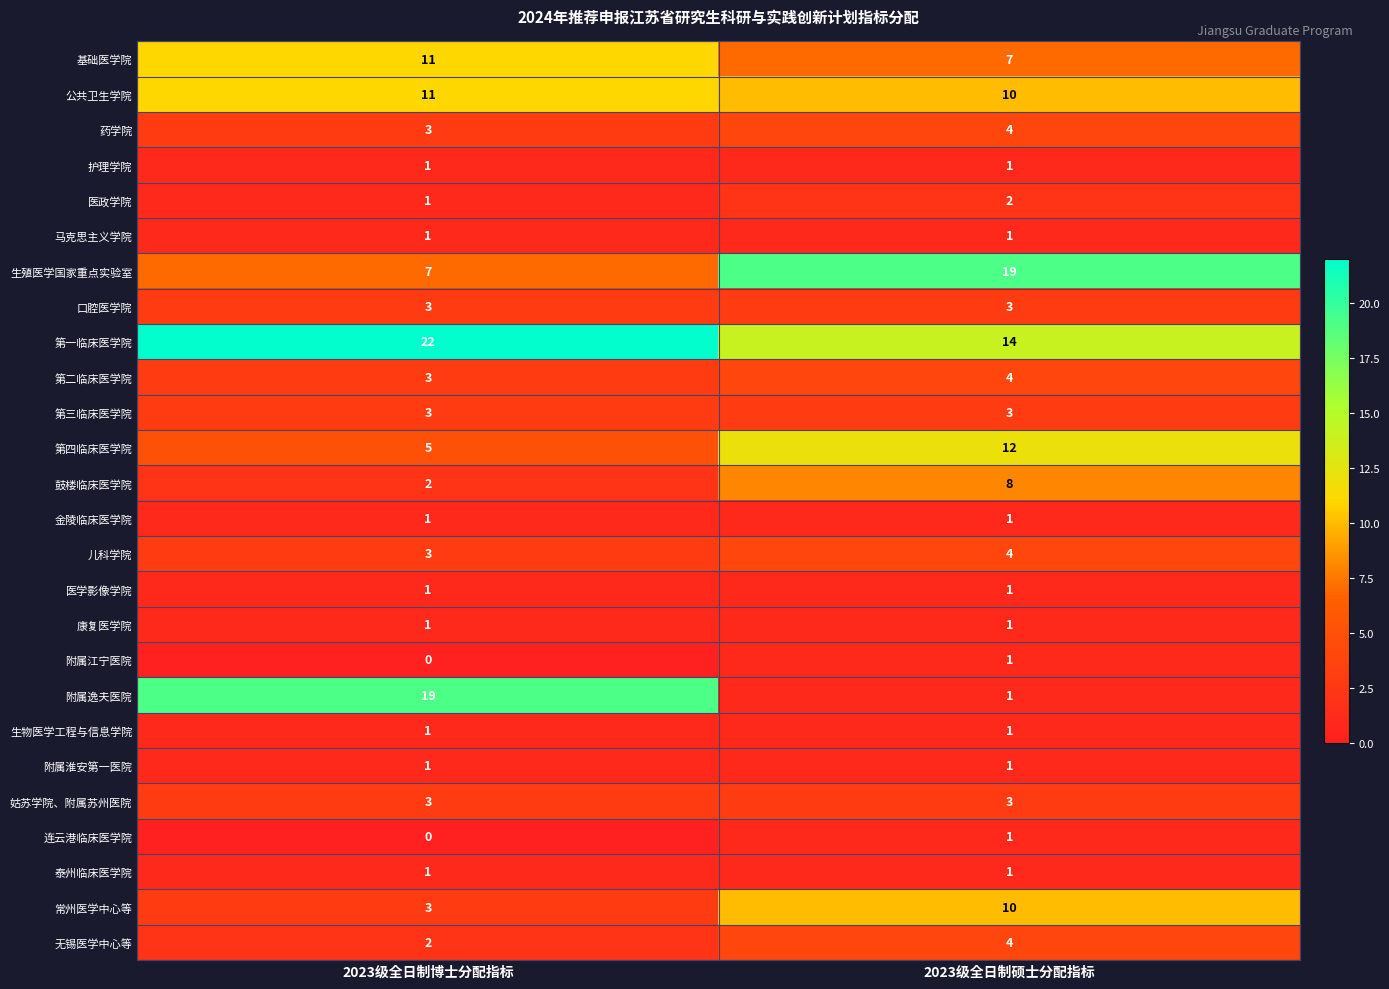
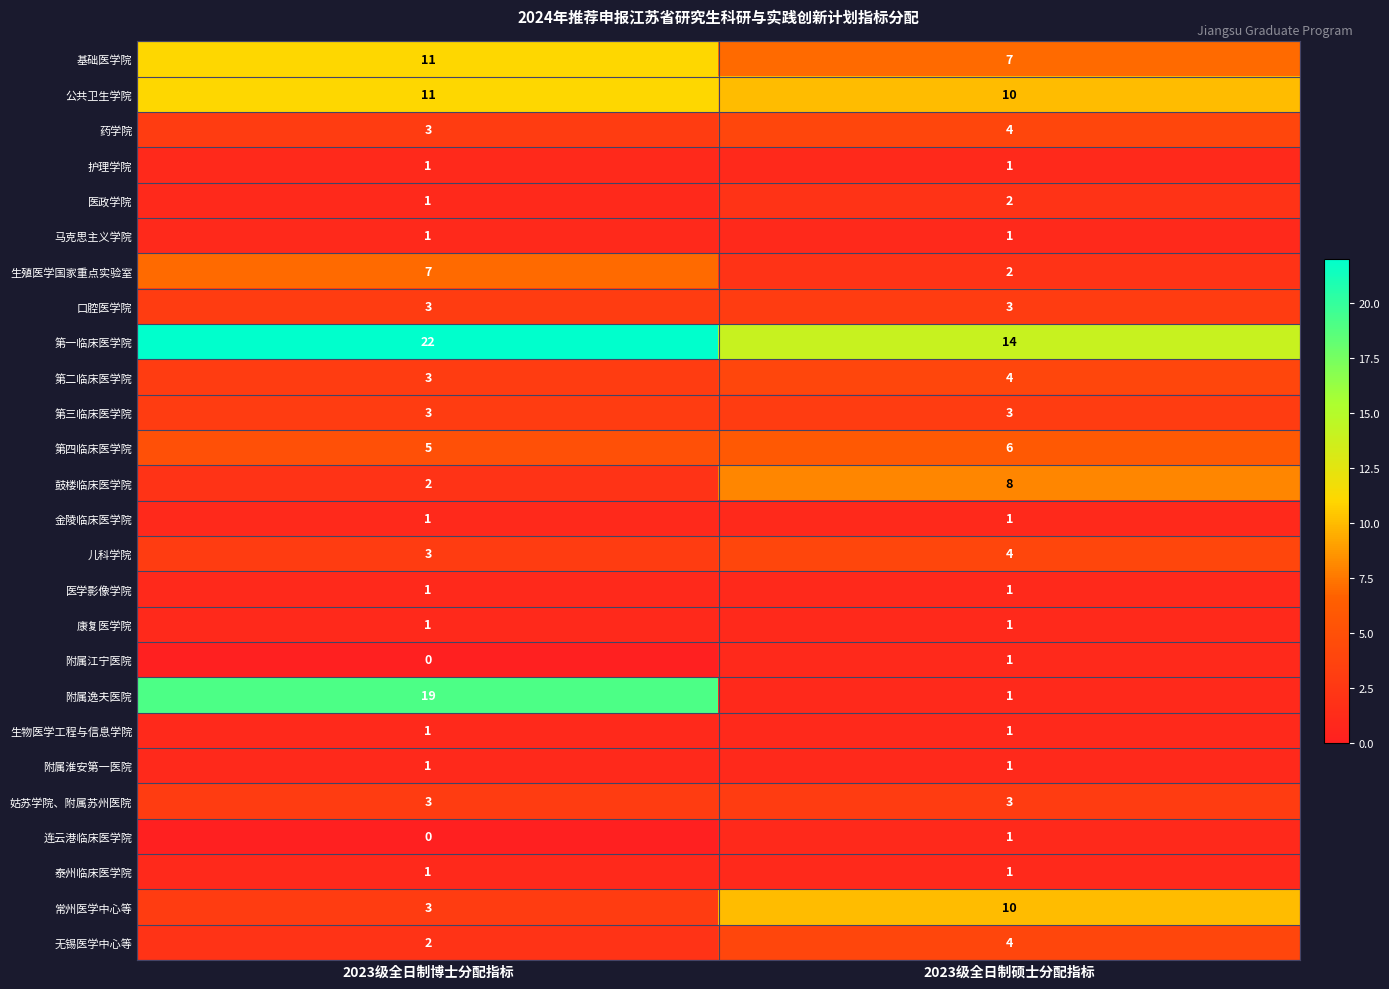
  {
    "基础医学院": {
      "2023级全日制博士分配指标": 11,
      "2023级全日制硕士分配指标": 7
    },
    "公共卫生学院": {
      "2023级全日制博士分配指标": 11,
      "2023级全日制硕士分配指标": 10
    },
    "药学院": {
      "2023级全日制博士分配指标": 3,
      "2023级全日制硕士分配指标": 4
    },
    "护理学院": {
      "2023级全日制博士分配指标": 1,
      "2023级全日制硕士分配指标": 1
    },
    "医政学院": {
      "2023级全日制博士分配指标": 1,
      "2023级全日制硕士分配指标": 2
    },
    "马克思主义学院": {
      "2023级全日制博士分配指标": 1,
      "2023级全日制硕士分配指标": 1
    },
    "生殖医学国家重点实验室": {
      "2023级全日制博士分配指标": 7,
-     "2023级全日制硕士分配指标": 19
+     "2023级全日制硕士分配指标": 2
    },
    "口腔医学院": {
      "2023级全日制博士分配指标": 3,
      "2023级全日制硕士分配指标": 3
    },
    "第一临床医学院": {
      "2023级全日制博士分配指标": 22,
      "2023级全日制硕士分配指标": 14
    },
    "第二临床医学院": {
      "2023级全日制博士分配指标": 3,
      "2023级全日制硕士分配指标": 4
    },
    "第三临床医学院": {
      "2023级全日制博士分配指标": 3,
      "2023级全日制硕士分配指标": 3
    },
    "第四临床医学院": {
      "2023级全日制博士分配指标": 5,
-     "2023级全日制硕士分配指标": 12
+     "2023级全日制硕士分配指标": 6
    },
    "鼓楼临床医学院": {
      "2023级全日制博士分配指标": 2,
      "2023级全日制硕士分配指标": 8
    },
    "金陵临床医学院": {
      "2023级全日制博士分配指标": 1,
      "2023级全日制硕士分配指标": 1
    },
    "儿科学院": {
      "2023级全日制博士分配指标": 3,
      "2023级全日制硕士分配指标": 4
    },
    "医学影像学院": {
      "2023级全日制博士分配指标": 1,
      "2023级全日制硕士分配指标": 1
    },
    "康复医学院": {
      "2023级全日制博士分配指标": 1,
      "2023级全日制硕士分配指标": 1
    },
    "附属江宁医院": {
      "2023级全日制博士分配指标": 0,
      "2023级全日制硕士分配指标": 1
    },
    "附属逸夫医院": {
      "2023级全日制博士分配指标": 19,
      "2023级全日制硕士分配指标": 1
    },
    "生物医学工程与信息学院": {
      "2023级全日制博士分配指标": 1,
      "2023级全日制硕士分配指标": 1
    },
    "附属淮安第一医院": {
      "2023级全日制博士分配指标": 1,
      "2023级全日制硕士分配指标": 1
    },
    "姑苏学院、附属苏州医院": {
      "2023级全日制博士分配指标": 3,
      "2023级全日制硕士分配指标": 3
    },
    "连云港临床医学院": {
      "2023级全日制博士分配指标": 0,
      "2023级全日制硕士分配指标": 1
    },
    "泰州临床医学院": {
      "2023级全日制博士分配指标": 1,
      "2023级全日制硕士分配指标": 1
    },
    "常州医学中心等": {
      "2023级全日制博士分配指标": 3,
      "2023级全日制硕士分配指标": 10
    },
    "无锡医学中心等": {
      "2023级全日制博士分配指标": 2,
      "2023级全日制硕士分配指标": 4
    }
  }
